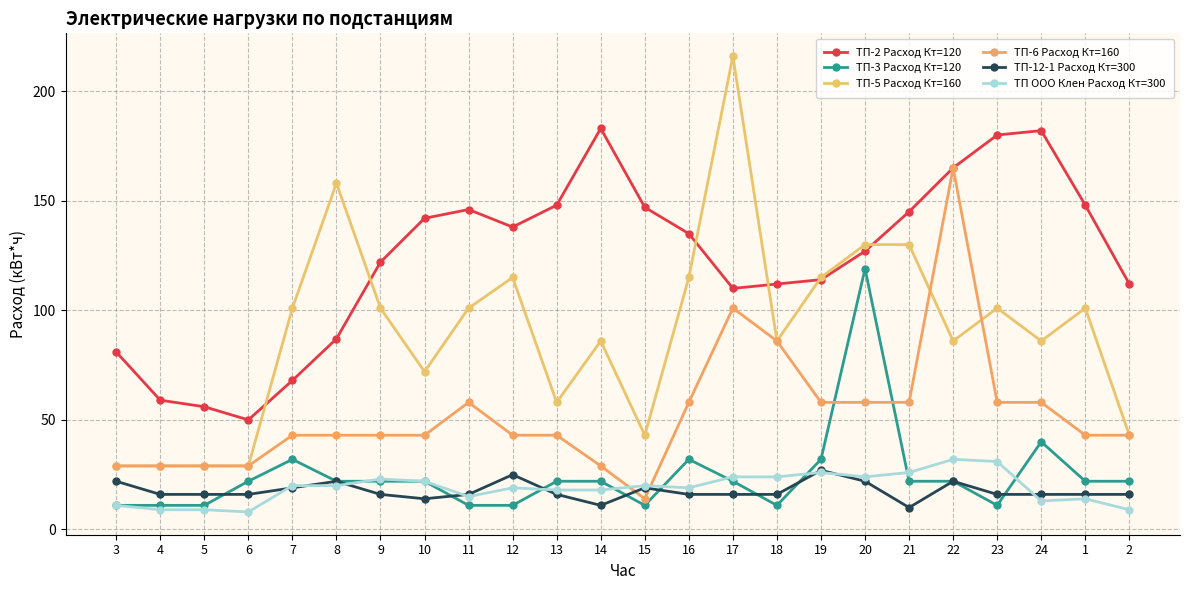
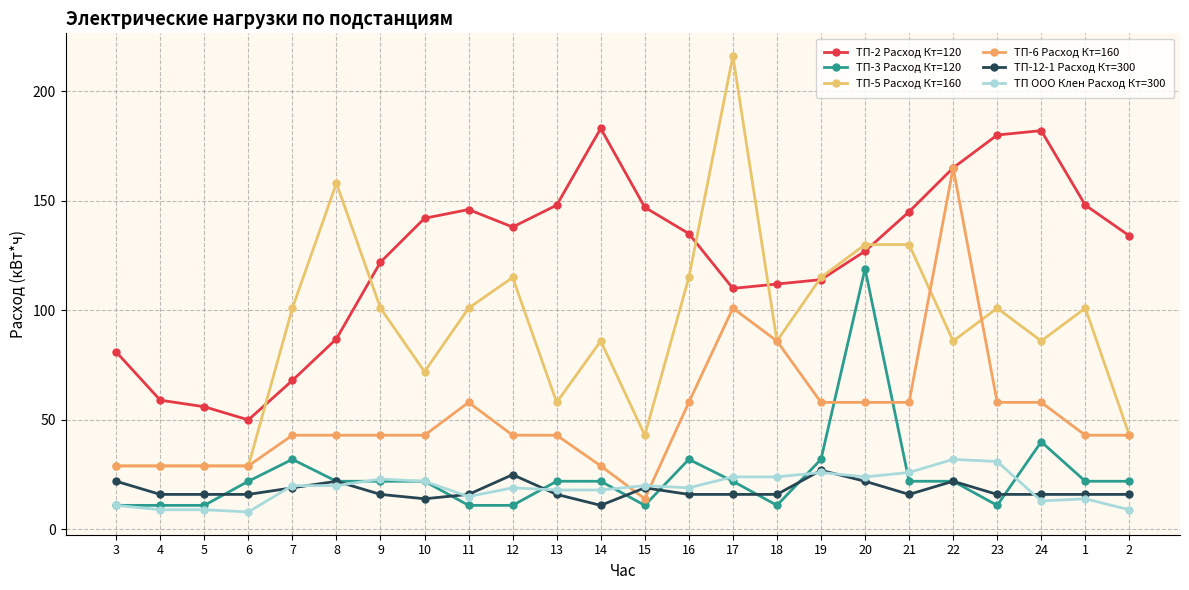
  {
    "ТП-2 Расход Кт=120": {
      "3": 81,
      "4": 59,
      "5": 56,
      "6": 50,
      "7": 68,
      "8": 87,
      "9": 122,
      "10": 142,
      "11": 146,
      "12": 138,
      "13": 148,
      "14": 183,
      "15": 147,
      "16": 135,
      "17": 110,
      "18": 112,
      "20": 127,
      "21": 145,
      "23": 180,
      "24": 182,
      "1": 148,
-     "2": 112
+     "2": 134
    },
    "ТП-3 Расход Кт=120": {
      "4": 11,
      "5": 11,
      "6": 22,
      "7": 32,
      "11": 11,
      "12": 11,
      "13": 22,
      "14": 22,
      "15": 11,
      "16": 32,
      "17": 22,
      "18": 11,
      "19": 32,
      "20": 119,
      "21": 22,
      "23": 11,
      "24": 40,
      "1": 22,
      "2": 22
    },
    "ТП-12-1 Расход Кт=300": {
      "3": 22,
      "4": 16,
      "5": 16,
      "6": 16,
      "9": 16,
      "10": 14,
      "12": 25,
      "13": 16,
      "14": 11,
      "16": 16,
      "17": 16,
      "18": 16,
      "20": 22,
-     "21": 10,
+     "21": 16,
      "23": 16,
      "24": 16,
      "1": 16,
      "2": 16
    },
    "ТП ООО Клен Расход Кт=300": {
      "4": 9,
      "5": 9,
      "6": 8,
      "8": 20,
      "12": 19,
      "13": 18,
      "14": 18,
      "16": 19,
      "17": 24,
      "18": 24,
      "20": 24,
      "21": 26,
      "22": 32,
      "23": 31,
      "24": 13,
      "1": 14,
      "2": 9
    }
  }
